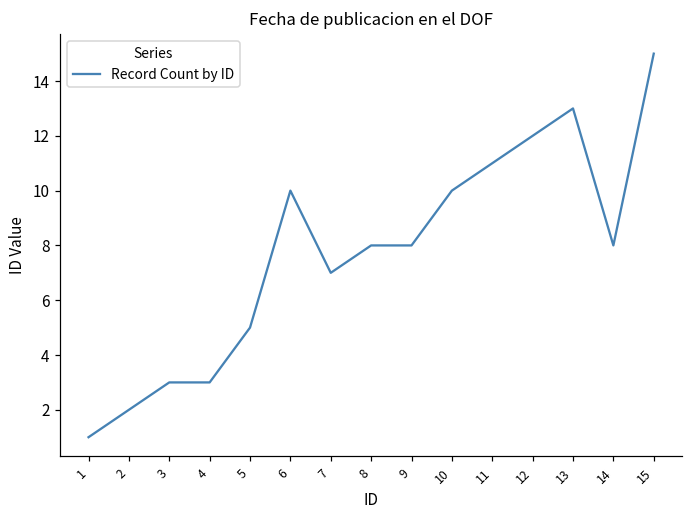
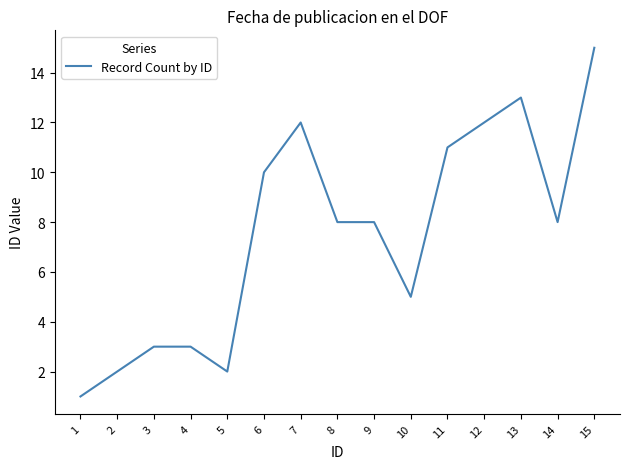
  {
    "1": 1,
    "2": 2,
    "3": 3,
    "4": 3,
-   "5": 5,
+   "5": 2,
    "6": 10,
-   "7": 7,
+   "7": 12,
    "8": 8,
    "9": 8,
-   "10": 10,
+   "10": 5,
    "11": 11,
    "12": 12,
    "13": 13,
    "14": 8,
    "15": 15
  }
